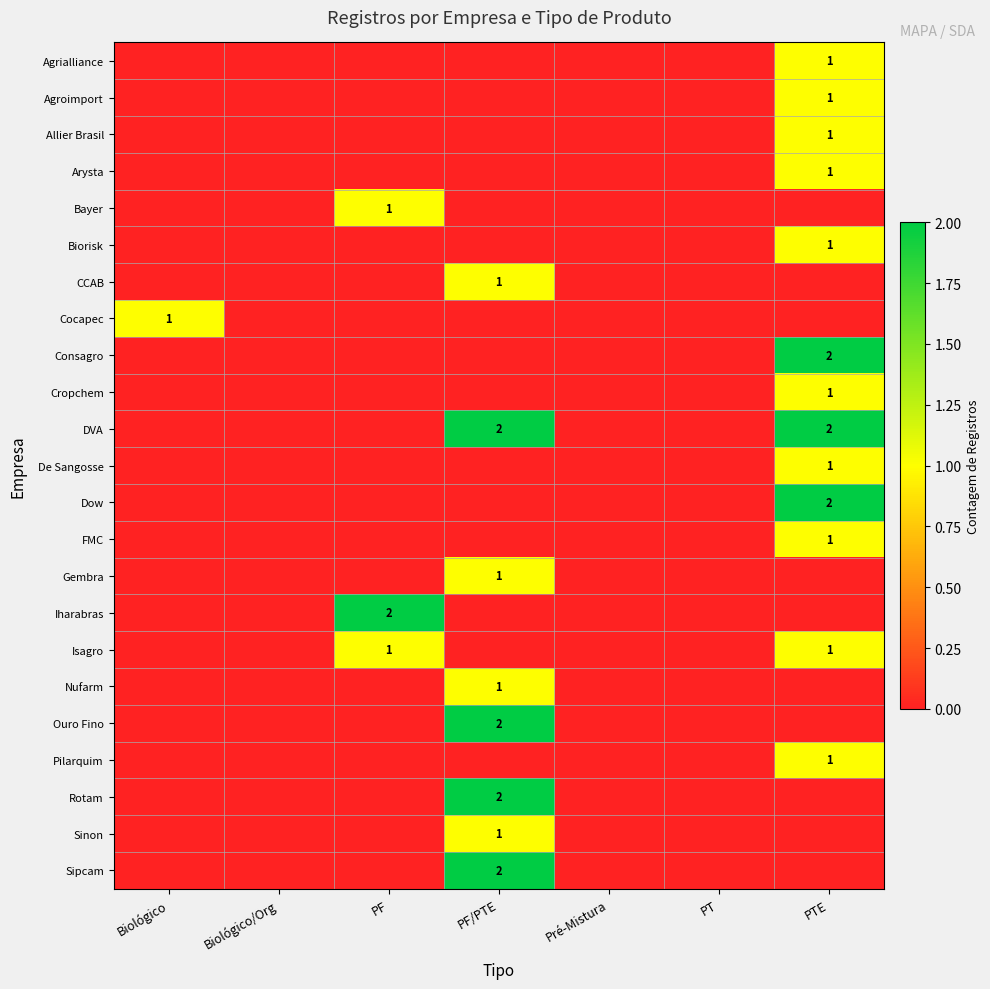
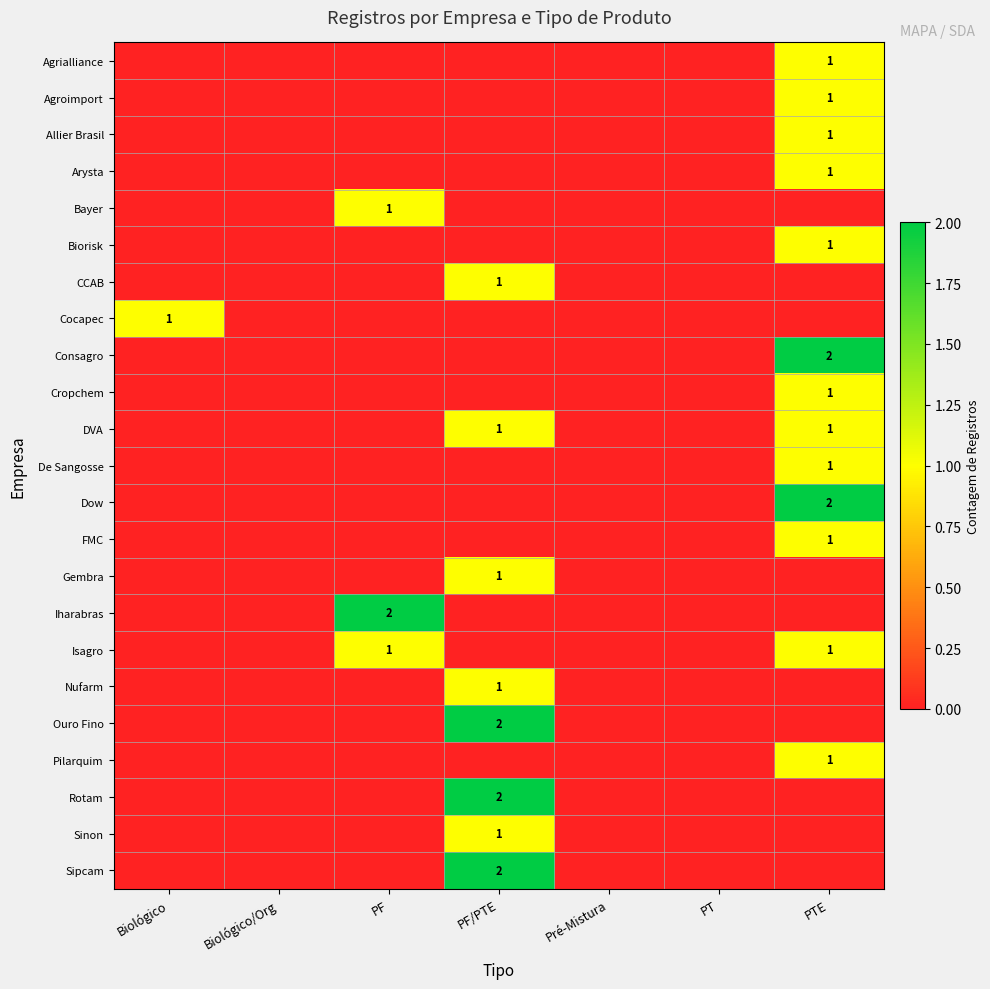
  {
    "Agrialliance": {
      "PTE": 1
    },
    "Agroimport": {
      "PTE": 1
    },
    "Allier Brasil": {
      "PTE": 1
    },
    "Arysta": {
      "PTE": 1
    },
    "Bayer": {
      "PF": 1
    },
    "Biorisk": {
      "PTE": 1
    },
    "CCAB": {
      "PF/PTE": 1
    },
    "Cocapec": {
      "Biológico": 1
    },
    "Consagro": {
      "PTE": 2
    },
    "Cropchem": {
      "PTE": 1
    },
    "DVA": {
-     "PF/PTE": 2,
-     "PTE": 2
+     "PF/PTE": 1,
+     "PTE": 1
    },
    "De Sangosse": {
      "PTE": 1
    },
    "Dow": {
      "PTE": 2
    },
    "FMC": {
      "PTE": 1
    },
    "Gembra": {
      "PF/PTE": 1
    },
    "Iharabras": {
      "PF": 2
    },
    "Isagro": {
      "PF": 1,
      "PTE": 1
    },
    "Nufarm": {
      "PF/PTE": 1
    },
    "Ouro Fino": {
      "PF/PTE": 2
    },
    "Pilarquim": {
      "PTE": 1
    },
    "Rotam": {
      "PF/PTE": 2
    },
    "Sinon": {
      "PF/PTE": 1
    },
    "Sipcam": {
      "PF/PTE": 2
    }
  }
